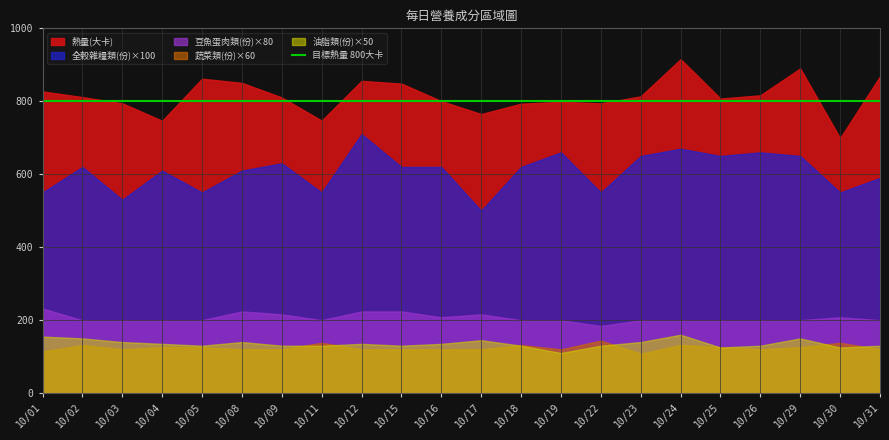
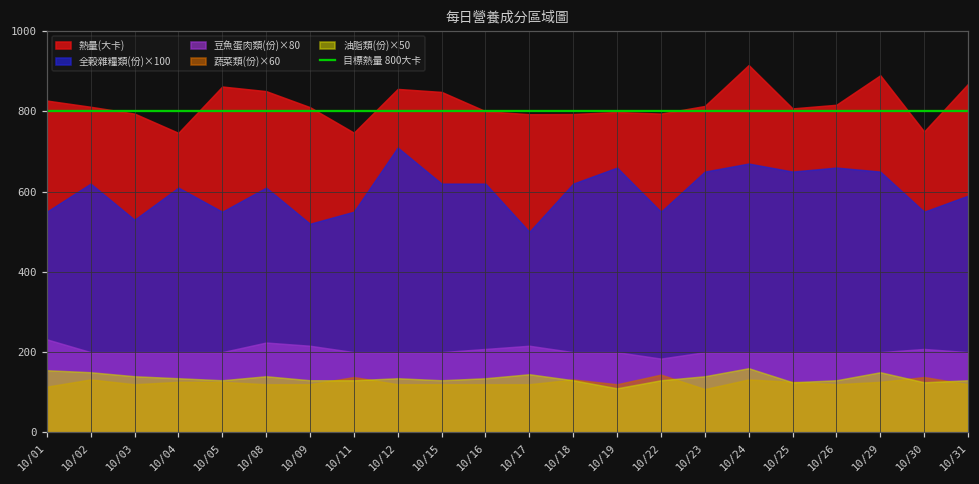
  {
    "熱量(大卡)": {
      "10/01": 830,
      "10/02": 810,
      "10/03": 790,
      "10/04": 750,
      "10/05": 860,
      "10/08": 850,
      "10/09": 810,
      "10/11": 750,
      "10/12": 860,
      "10/15": 850,
      "10/16": 800,
-     "10/17": 770,
+     "10/17": 790,
      "10/18": 790,
      "10/19": 800,
      "10/22": 790,
      "10/23": 810,
      "10/24": 920,
      "10/25": 810,
      "10/26": 820,
      "10/29": 890,
-     "10/30": 700,
+     "10/30": 750,
      "10/31": 870
    },
    "全穀雜糧類(份)×100": {
      "10/01": 550,
      "10/02": 620,
      "10/03": 530,
      "10/04": 610,
      "10/05": 550,
      "10/08": 610,
-     "10/09": 630,
+     "10/09": 520,
      "10/11": 550,
      "10/12": 710,
      "10/15": 620,
      "10/16": 620,
      "10/17": 500,
      "10/18": 620,
      "10/19": 660,
      "10/22": 550,
      "10/23": 650,
      "10/24": 670,
      "10/25": 650,
      "10/26": 660,
      "10/29": 650,
      "10/30": 550,
      "10/31": 590
    },
    "豆魚蛋肉類(份)×80": {
      "10/01": 230,
      "10/02": 200,
      "10/03": 200,
      "10/04": 200,
      "10/05": 200,
      "10/08": 220,
      "10/09": 220,
      "10/11": 200,
-     "10/12": 220,
-     "10/15": 220,
+     "10/12": 200,
+     "10/15": 200,
      "10/16": 210,
      "10/17": 220,
      "10/18": 200,
      "10/19": 200,
      "10/22": 180,
      "10/23": 200,
      "10/24": 200,
      "10/25": 200,
      "10/26": 200,
      "10/29": 200,
      "10/30": 210,
      "10/31": 200
    },
    "蔬菜類(份)×60": {
      "10/01": 110,
      "10/02": 130,
      "10/03": 120,
      "10/04": 130,
      "10/08": 120,
      "10/09": 120,
      "10/11": 140,
      "10/12": 120,
      "10/15": 120,
      "10/16": 120,
      "10/17": 120,
      "10/19": 120,
      "10/22": 140,
      "10/23": 110,
      "10/24": 130,
      "10/26": 120,
      "10/29": 130,
      "10/30": 140,
      "10/31": 120
    },
    "油脂類(份)×50": {
      "10/01": 160,
      "10/02": 150,
      "10/03": 140,
      "10/04": 140,
      "10/08": 140,
      "10/09": 130,
      "10/11": 130,
      "10/12": 140,
      "10/15": 130,
      "10/16": 140,
      "10/17": 150,
      "10/19": 110,
      "10/22": 130,
      "10/23": 140,
      "10/24": 160,
      "10/26": 130,
      "10/29": 150,
      "10/30": 130,
      "10/31": 130
    }
  }
